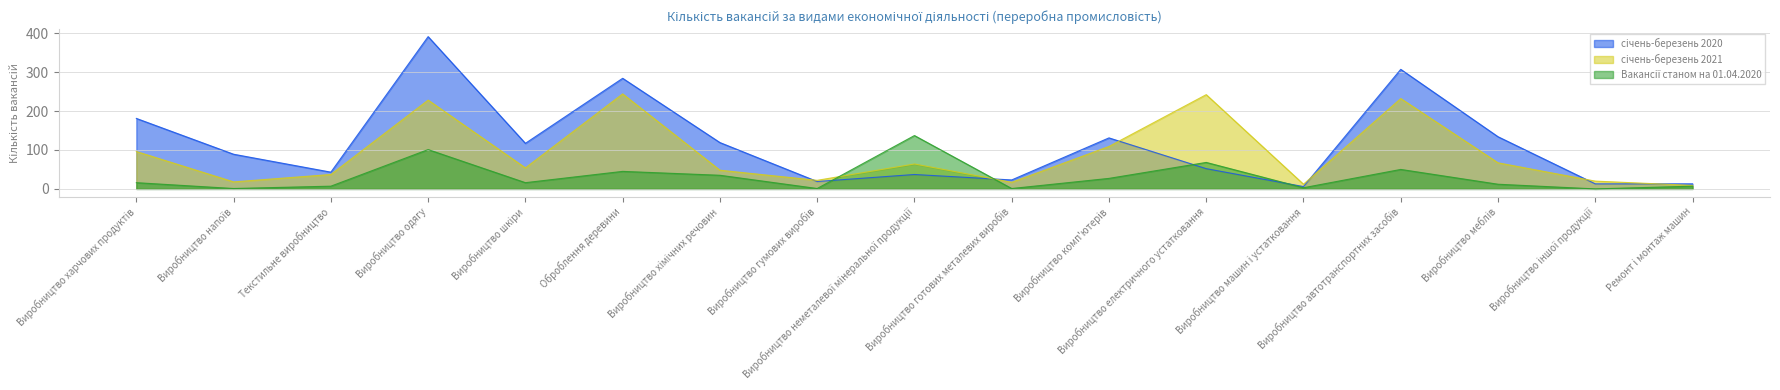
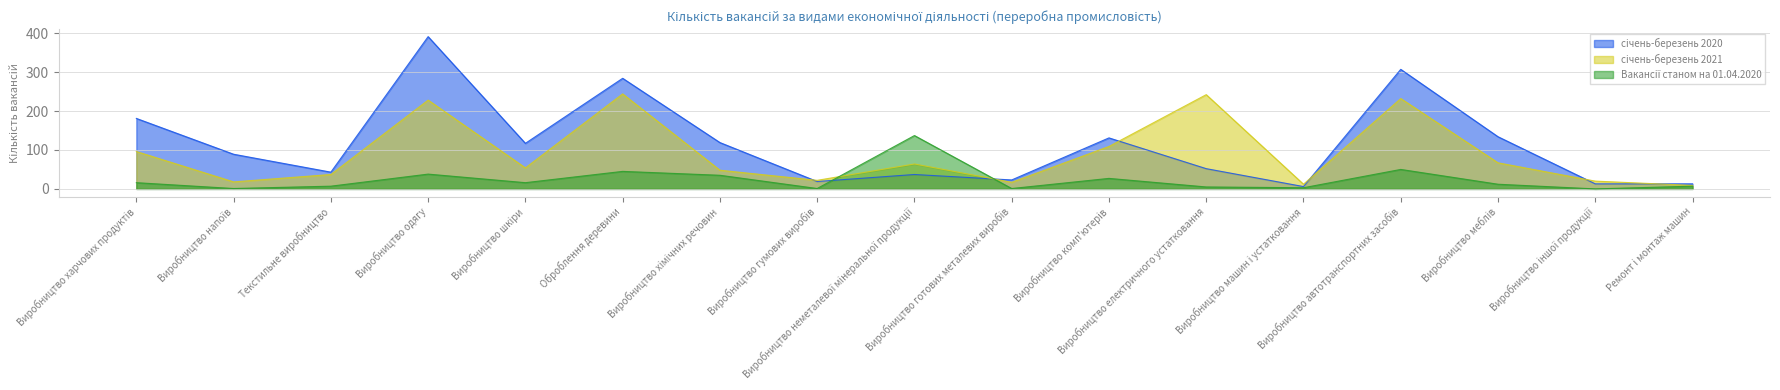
  {
    "січень-березень 2020": {
      "Виробництво харчових продуктів": 180,
      "Виробництво напоїв": 90,
      "Виробництво одягу": 390,
      "Виробництво шкіри": 120,
      "Оброблення деревини": 280,
      "Виробництво хімічних речовин": 120,
      "Виробництво неметалевої мінеральної продукції": 40,
      "Виробництво комп'ютерів": 130,
      "Виробництво електричного устатковання": 50,
      "Виробництво автотранспортних засобів": 310,
      "Виробництво меблів": 130,
      "Виробництво іншої продукції": 10
    },
    "січень-березень 2021": {
      "Виробництво харчових продуктів": 100,
      "Виробництво напоїв": 20,
      "Виробництво одягу": 230,
      "Виробництво шкіри": 50,
      "Оброблення деревини": 240,
      "Виробництво хімічних речовин": 50,
      "Виробництво неметалевої мінеральної продукції": 60,
      "Виробництво комп'ютерів": 110,
      "Виробництво електричного устатковання": 240,
      "Виробництво автотранспортних засобів": 230,
      "Виробництво меблів": 70,
      "Виробництво іншої продукції": 20
    },
    "Вакансії станом на 01.04.2020": {
      "Виробництво харчових продуктів": 20,
      "Виробництво напоїв": 0,
      "Текстильне виробництво": 10,
-     "Виробництво одягу": 100,
+     "Виробництво одягу": 40,
      "Виробництво шкіри": 20,
      "Оброблення деревини": 50,
      "Виробництво хімічних речовин": 40,
      "Виробництво гумових виробів": 0,
      "Виробництво неметалевої мінеральної продукції": 140,
      "Виробництво готових металевих виробів": 0,
      "Виробництво комп'ютерів": 30,
-     "Виробництво електричного устатковання": 70,
+     "Виробництво електричного устатковання": 10,
      "Виробництво автотранспортних засобів": 50,
      "Виробництво меблів": 10,
      "Виробництво іншої продукції": 0
    }
  }
